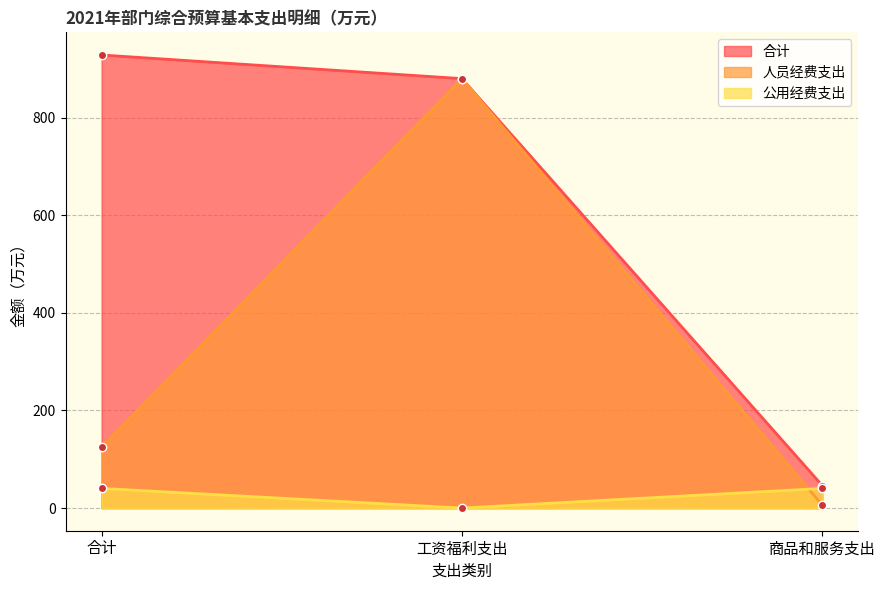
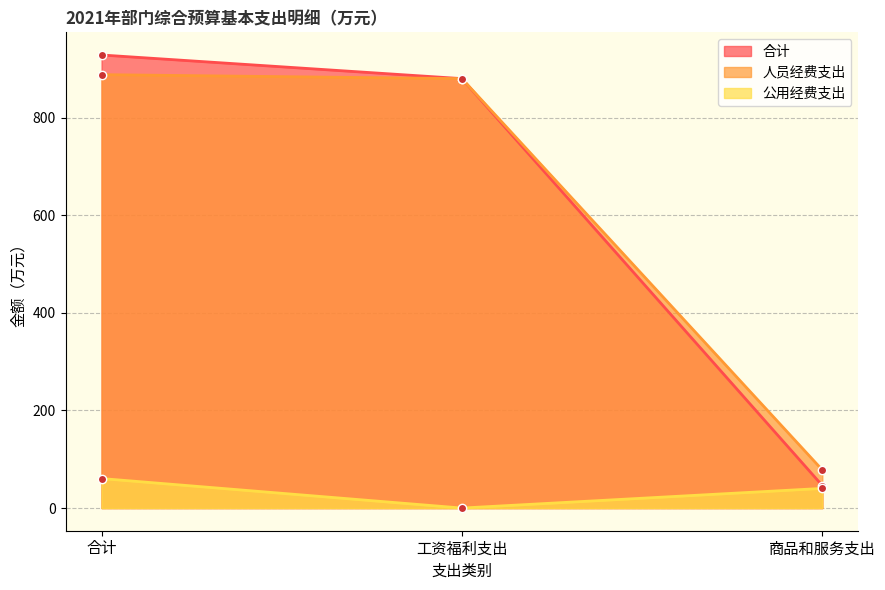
  {
    "合计": {
      "合计": 930,
      "商品和服务支出": 50
    },
    "人员经费支出": {
-     "合计": 120,
-     "商品和服务支出": 10
+     "合计": 890,
+     "商品和服务支出": 80
    },
    "公用经费支出": {
-     "合计": 40,
+     "合计": 60,
      "工资福利支出": 0,
      "商品和服务支出": 40
    }
  }
